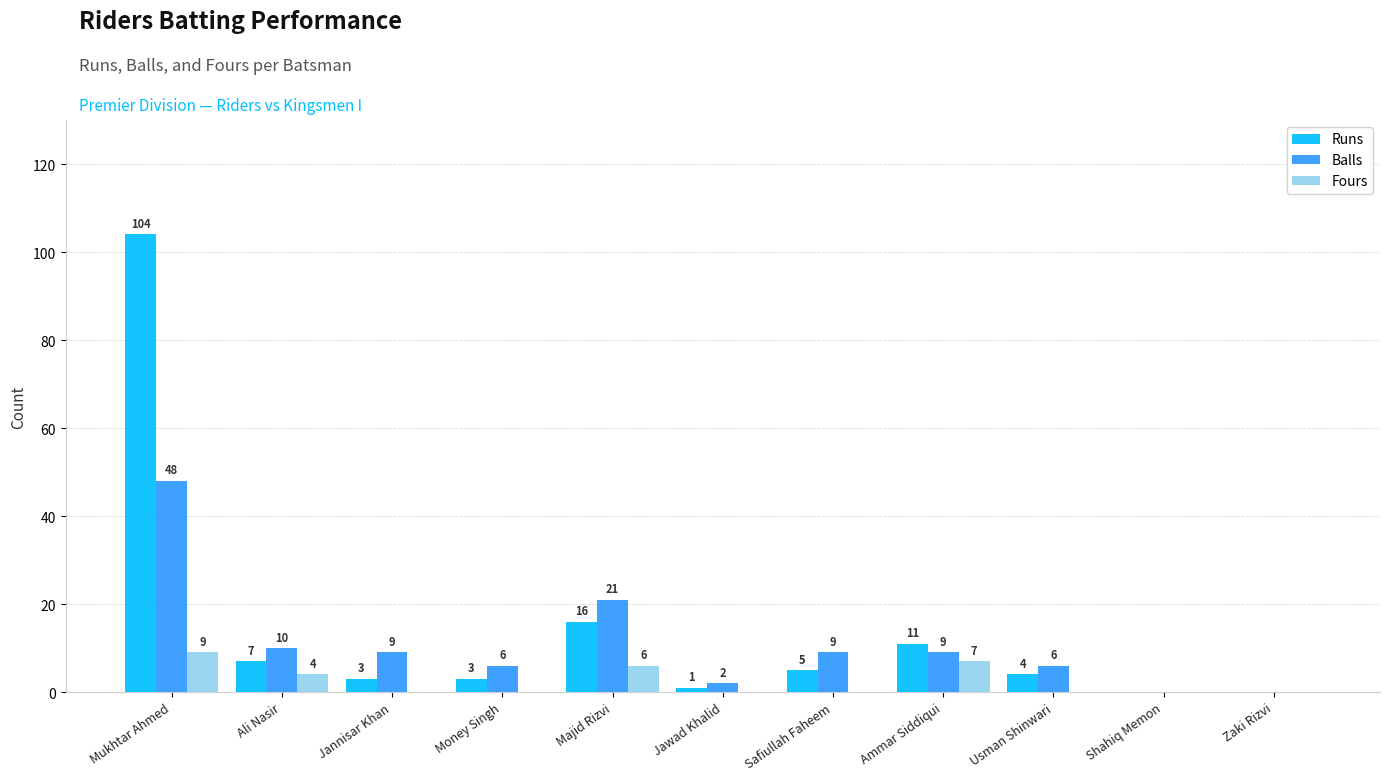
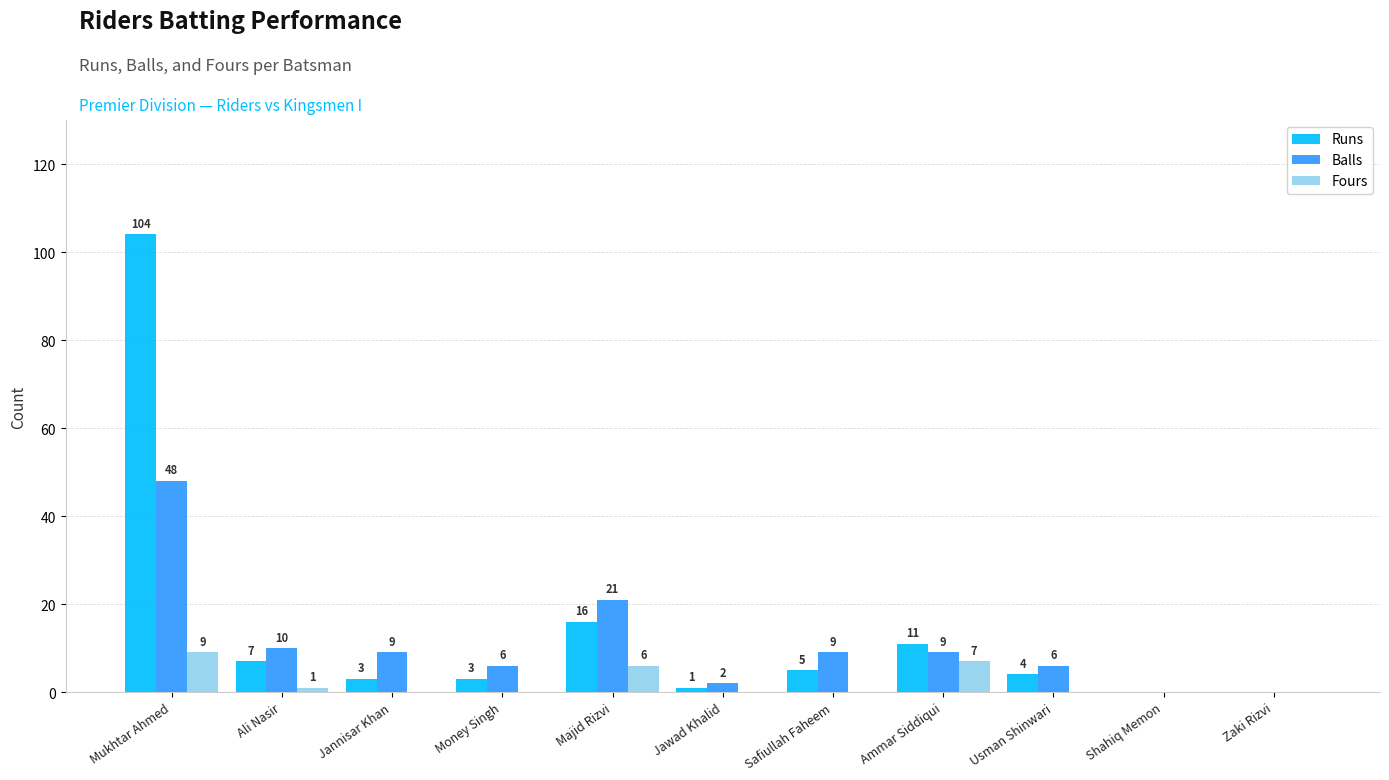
  {
    "Fours": {
      "Mukhtar Ahmed": 9,
-     "Ali Nasir": 4,
+     "Ali Nasir": 1,
      "Majid Rizvi": 6,
      "Ammar Siddiqui": 7
    }
  }
